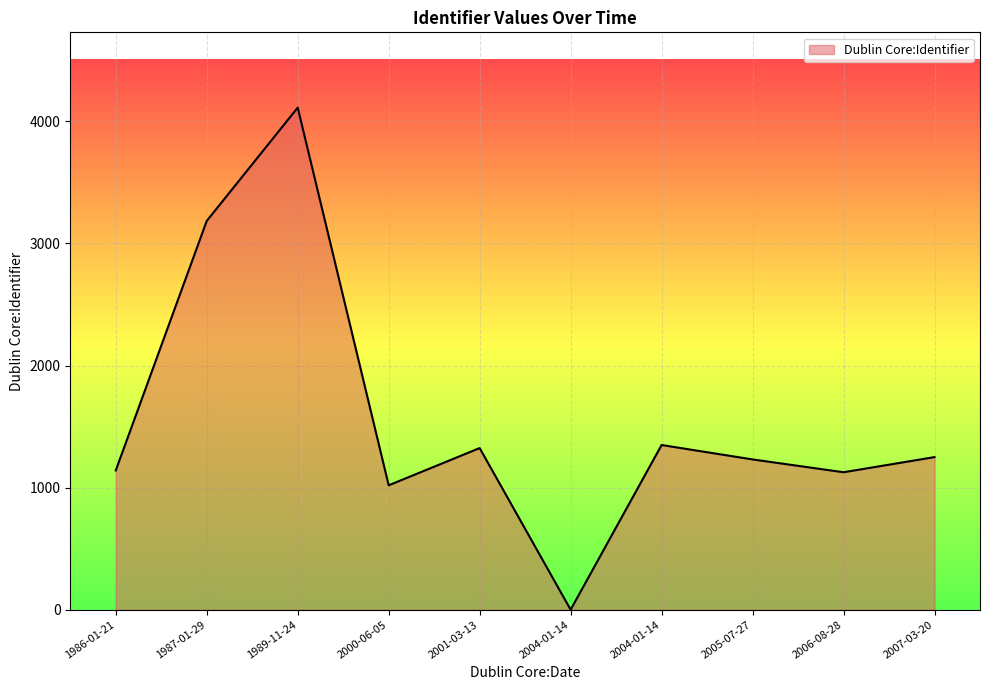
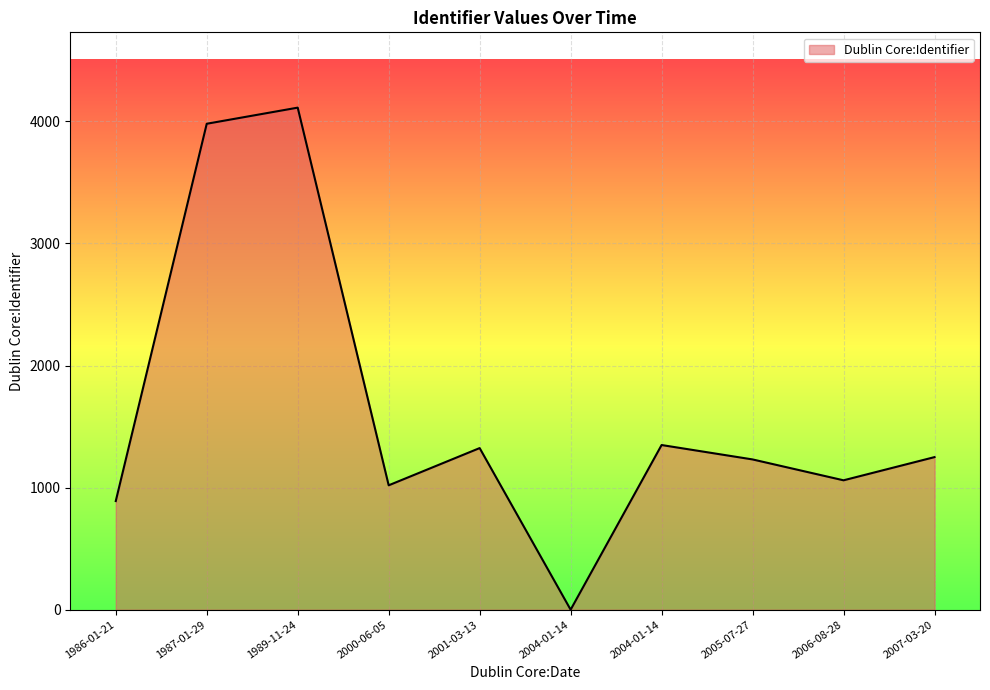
  {
-   "1986-01-21": 1140,
-   "1987-01-29": 3190,
+   "1986-01-21": 890,
+   "1987-01-29": 3980,
    "1989-11-24": 4110,
    "2000-06-05": 1020,
    "2001-03-13": 1320,
    "2005-07-27": 1230,
-   "2006-08-28": 1130,
+   "2006-08-28": 1060,
    "2007-03-20": 1250
  }
